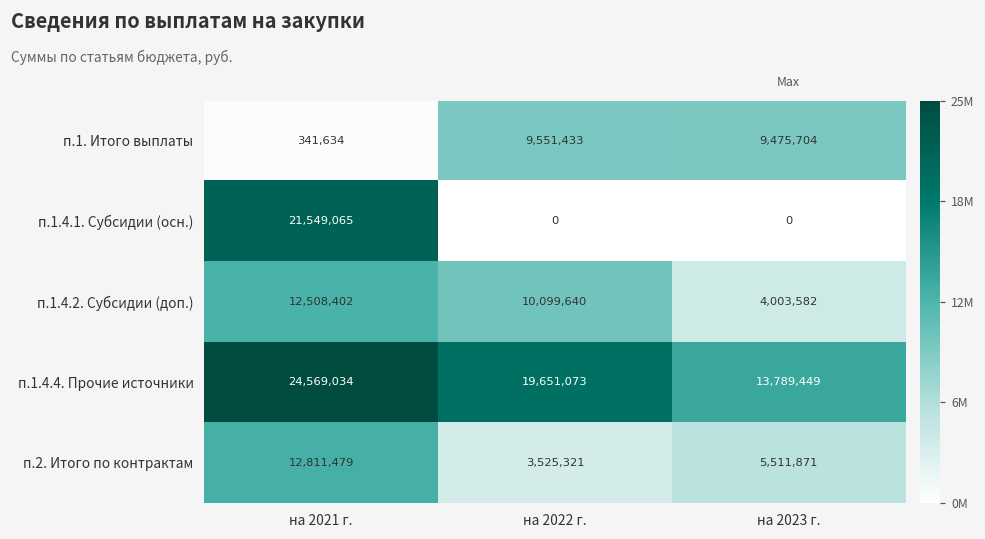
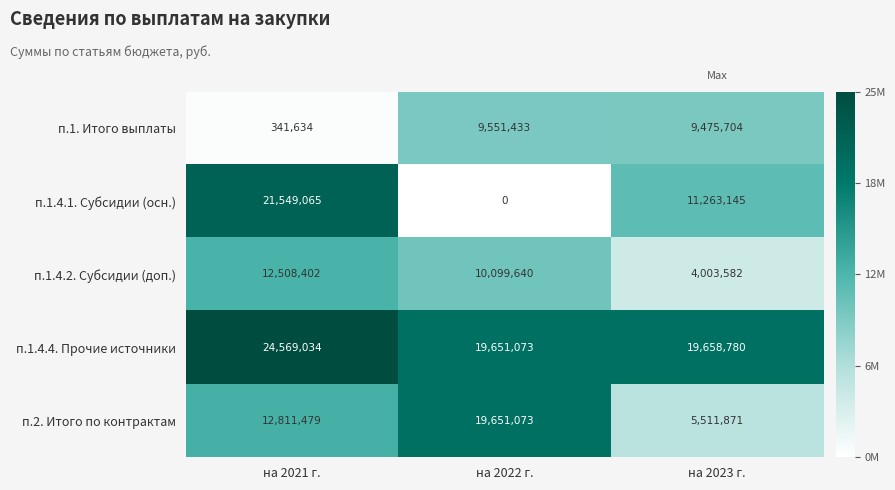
  {
    "п.1. Итого выплаты": {
      "на 2021 г.": "341,634",
      "на 2022 г.": "9,551,433",
      "на 2023 г.": "9,475,704"
    },
    "п.1.4.1. Субсидии (осн.)": {
      "на 2021 г.": "21,549,065",
      "на 2022 г.": "0",
-     "на 2023 г.": "0"
+     "на 2023 г.": "11,263,145"
    },
    "п.1.4.2. Субсидии (доп.)": {
      "на 2021 г.": "12,508,402",
      "на 2022 г.": "10,099,640",
      "на 2023 г.": "4,003,582"
    },
    "п.1.4.4. Прочие источники": {
      "на 2021 г.": "24,569,034",
      "на 2022 г.": "19,651,073",
-     "на 2023 г.": "13,789,449"
+     "на 2023 г.": "19,658,780"
    },
    "п.2. Итого по контрактам": {
      "на 2021 г.": "12,811,479",
-     "на 2022 г.": "3,525,321",
+     "на 2022 г.": "19,651,073",
      "на 2023 г.": "5,511,871"
    }
  }
